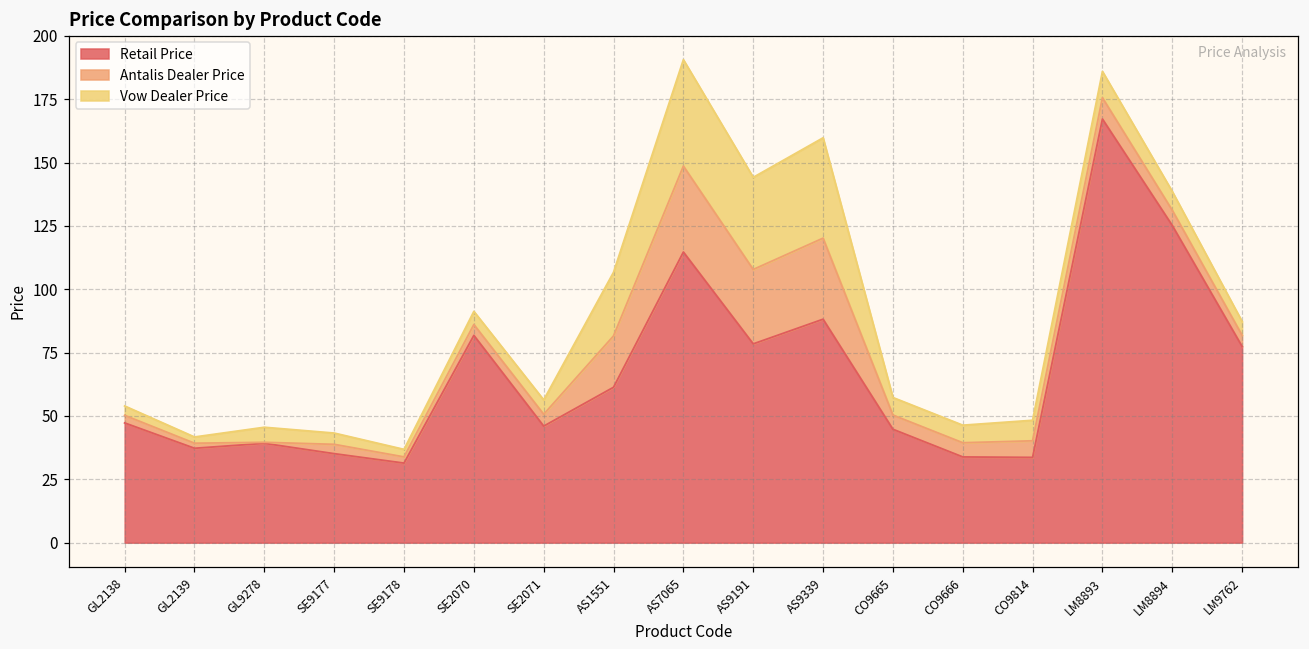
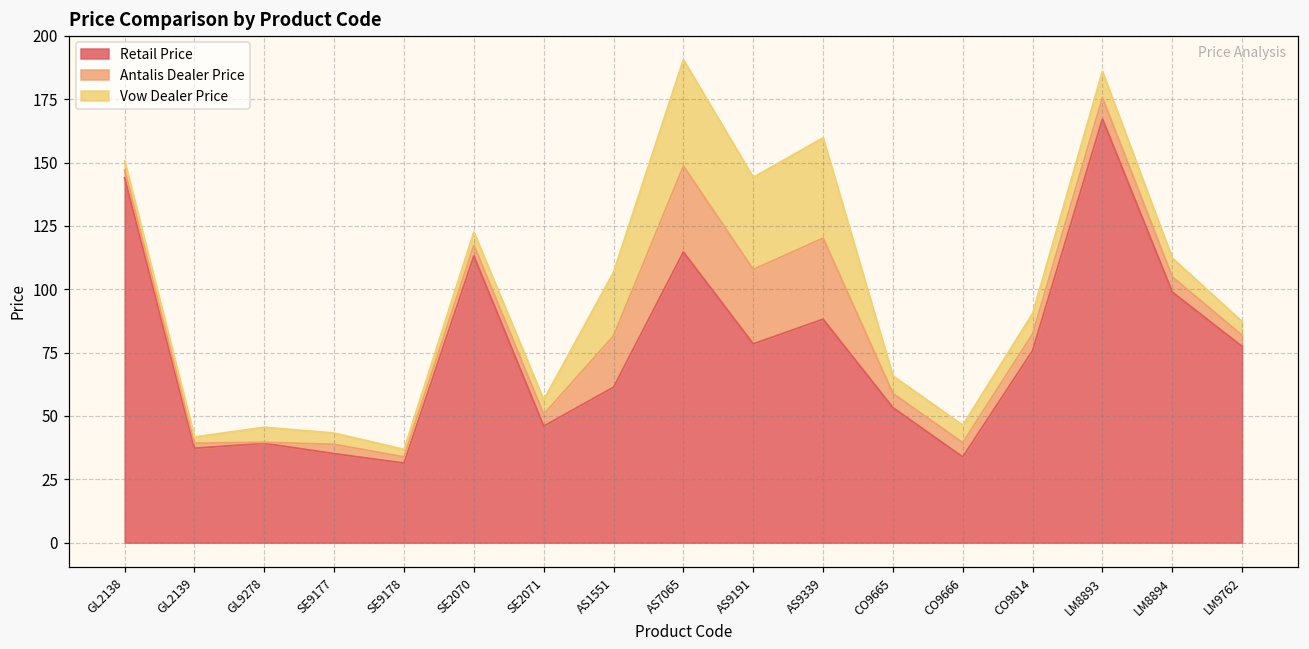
  {
    "Retail Price": {
-     "GL2138": 47,
+     "GL2138": 144,
      "GL2139": 37,
      "SE9177": 35,
      "SE9178": 31,
-     "SE2070": 82,
+     "SE2070": 113,
      "SE2071": 46,
      "AS1551": 61,
      "AS7065": 115,
      "AS9191": 78,
      "AS9339": 88,
-     "CO9665": 45,
+     "CO9665": 53,
      "CO9666": 34,
-     "CO9814": 34,
+     "CO9814": 76,
      "LM8893": 167,
-     "LM8894": 125,
+     "LM8894": 99,
      "LM9762": 77
    }
  }
